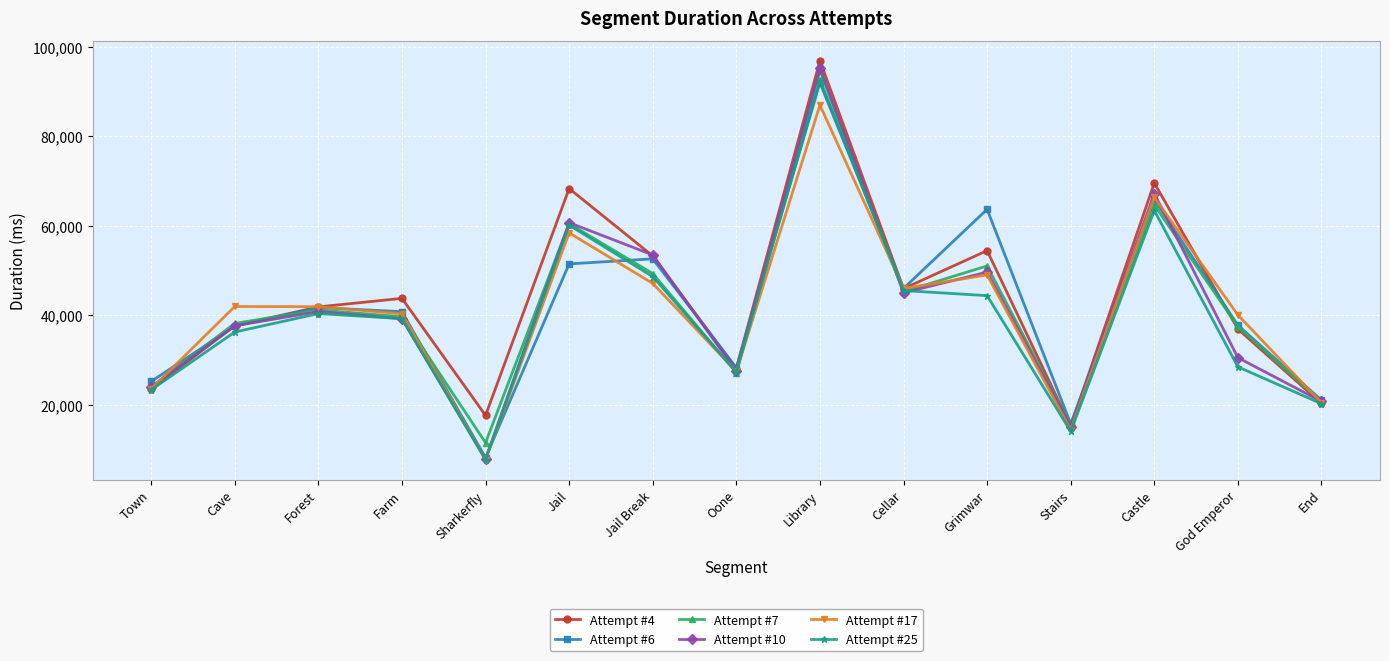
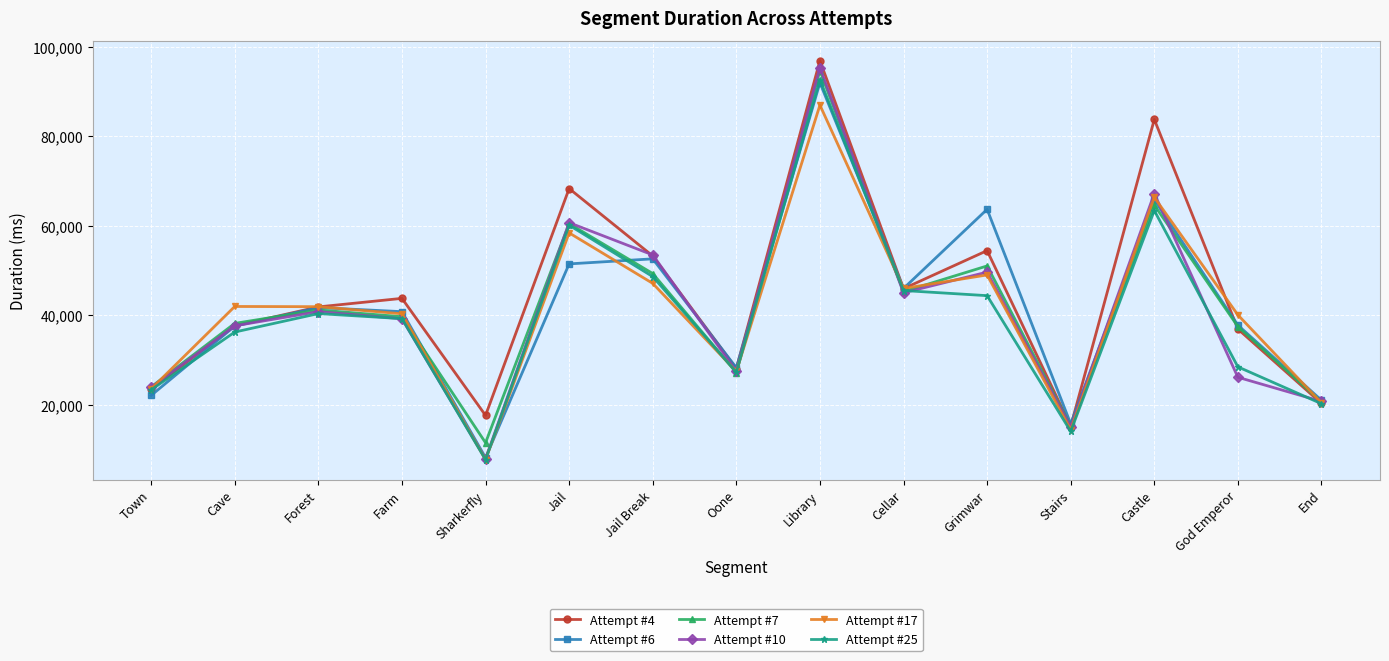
  {
    "Attempt #4": {
      "Farm": "44,000",
      "Sharkerfly": "18,000",
      "Jail": "68,000",
      "Library": "97,000",
      "Grimwar": "54,000",
-     "Castle": "70,000"
+     "Castle": "84,000"
    },
    "Attempt #6": {
-     "Town": "25,000",
+     "Town": "22,000",
      "Jail": "51,000",
      "Jail Break": "53,000",
      "Library": "92,000",
      "Grimwar": "64,000"
    },
    "Attempt #10": {
      "Library": "95,000",
      "Grimwar": "50,000",
      "Castle": "67,000",
-     "God Emperor": "31,000"
+     "God Emperor": "26,000"
    },
    "Attempt #17": {
      "Cave": "42,000",
      "Jail": "58,000",
      "Jail Break": "47,000",
      "Library": "87,000",
      "Grimwar": "49,000",
      "God Emperor": "40,000"
    }
  }
